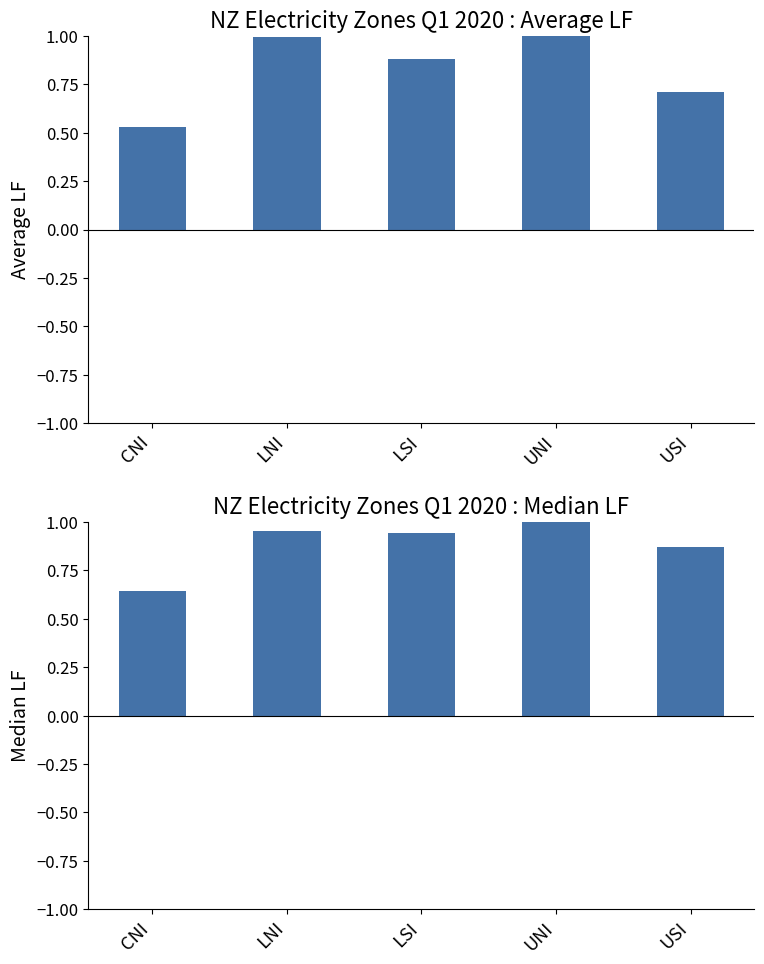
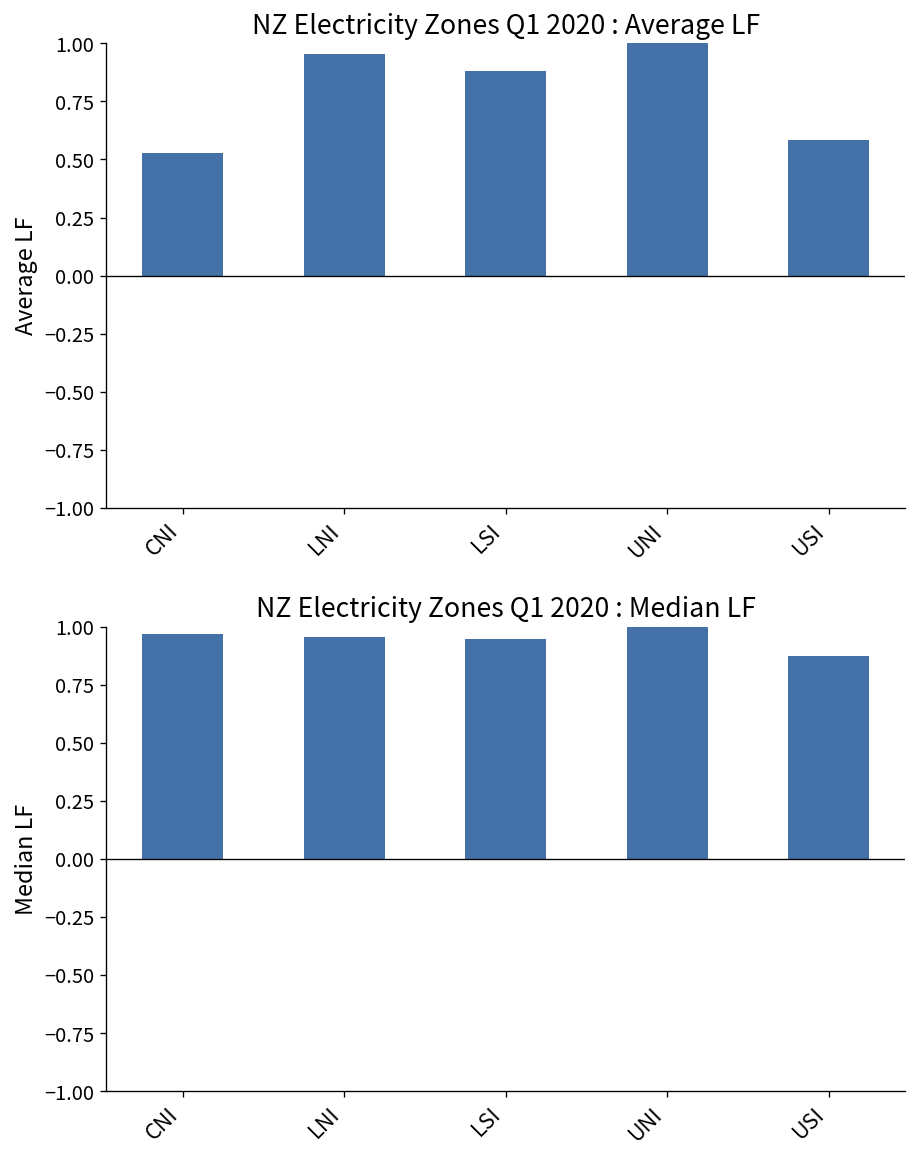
  {
    "NZ Electricity Zones Q1 2020 : Average LF": {
      "CNI": 0.53,
-     "LNI": 1.00,
+     "LNI": 0.95,
      "LSI": 0.88,
-     "USI": 0.71
+     "USI": 0.58
    },
    "NZ Electricity Zones Q1 2020 : Median LF": {
-     "CNI": 0.64,
+     "CNI": 0.97,
      "LNI": 0.96,
      "LSI": 0.94,
      "USI": 0.87
    }
  }
